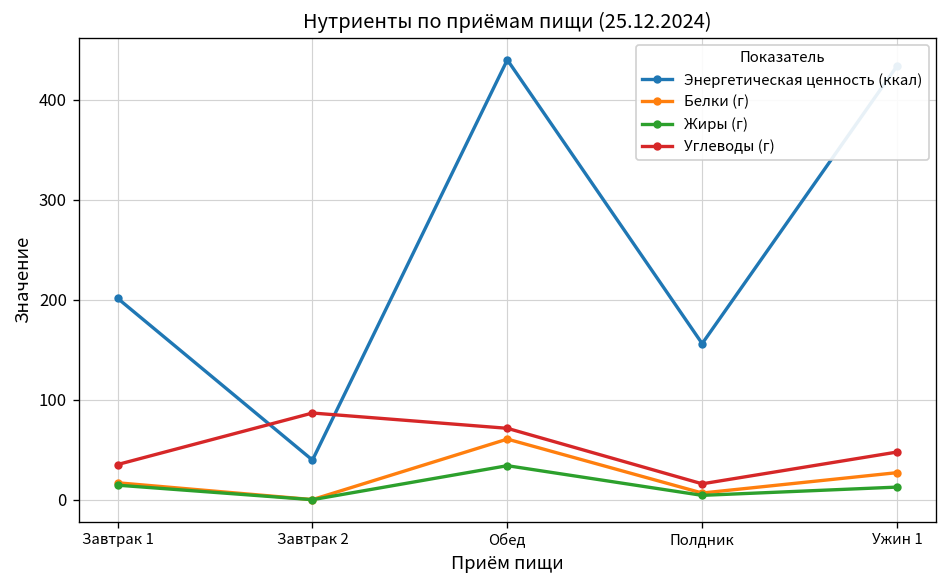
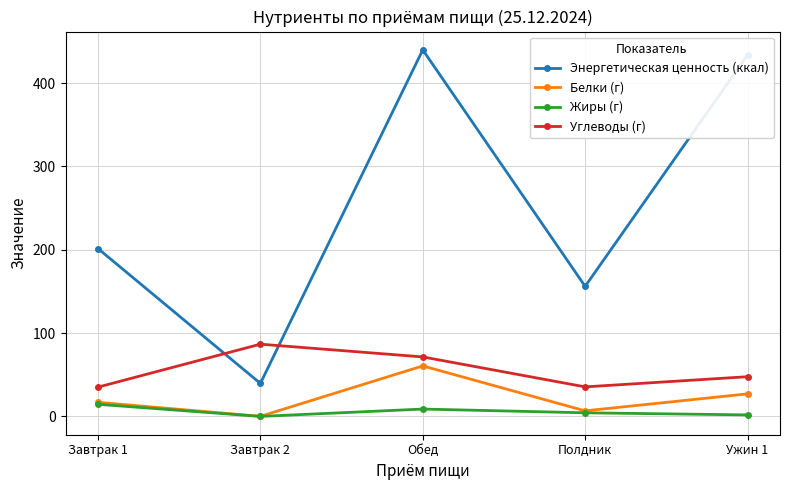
  {
    "Энергетическая ценность (ккал)": {
      "Завтрак 1": 200,
      "Завтрак 2": 40,
      "Обед": 440,
      "Полдник": 160
    },
    "Белки (г)": {
      "Обед": 60,
      "Ужин 1": 30
    },
    "Жиры (г)": {
-     "Обед": 30,
-     "Ужин 1": 10
+     "Обед": 10,
+     "Ужин 1": 0
    },
    "Углеводы (г)": {
      "Завтрак 1": 40,
      "Завтрак 2": 90,
      "Обед": 70,
-     "Полдник": 20,
+     "Полдник": 40,
      "Ужин 1": 50
    }
  }
